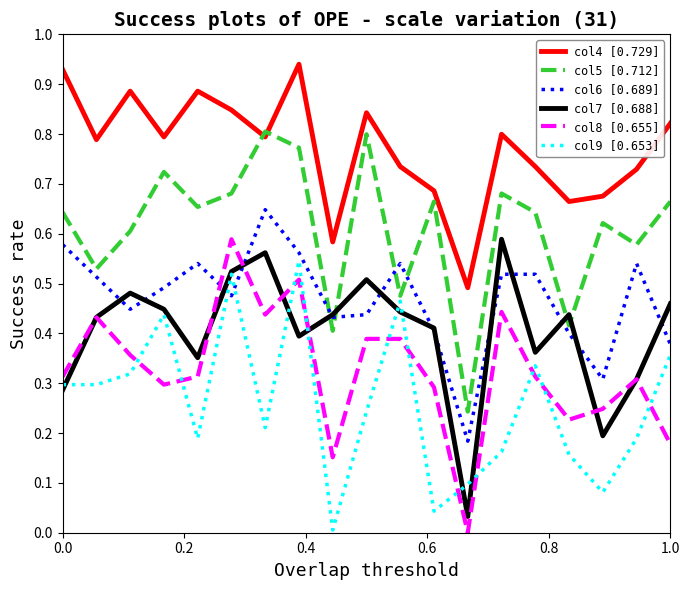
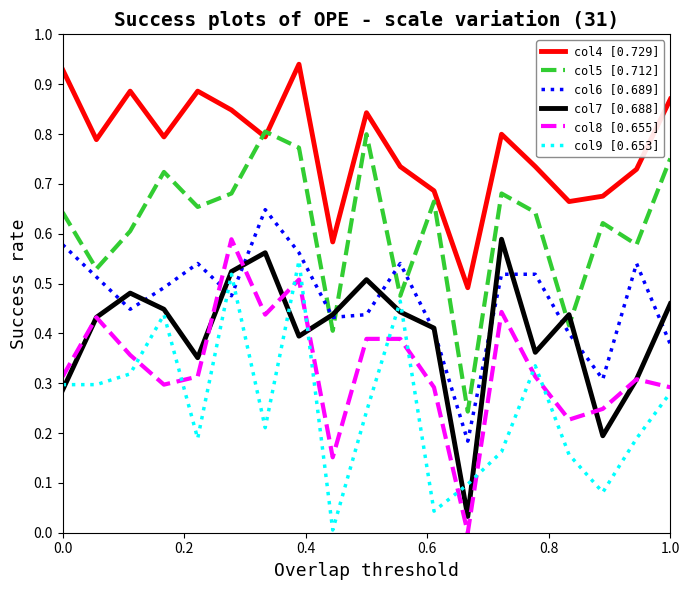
  {
    "col4 [0.729]": {
      "0.0": 0.93,
-     "1.0": 0.82
+     "1.0": 0.87
    },
    "col5 [0.712]": {
      "0.0": 0.64,
-     "1.0": 0.66
+     "1.0": 0.75
    },
    "col6 [0.689]": {
      "0.0": 0.58,
      "1.0": 0.38
    },
    "col7 [0.688]": {
      "0.0": 0.29,
      "1.0": 0.46
    },
    "col8 [0.655]": {
      "0.0": 0.31,
-     "1.0": 0.18
+     "1.0": 0.29
    },
    "col9 [0.653]": {
      "0.0": 0.30,
-     "1.0": 0.36
+     "1.0": 0.28
    }
  }
